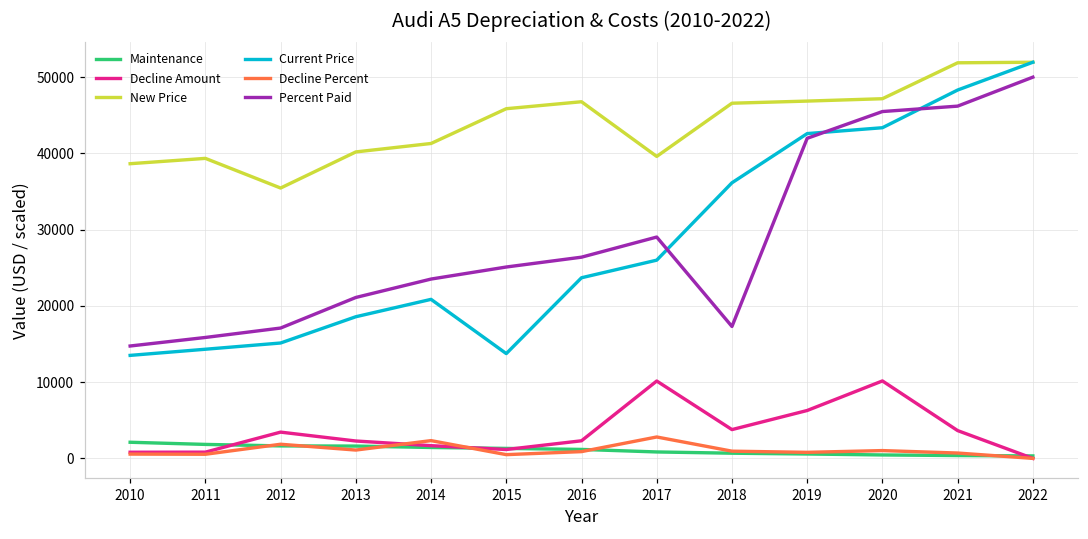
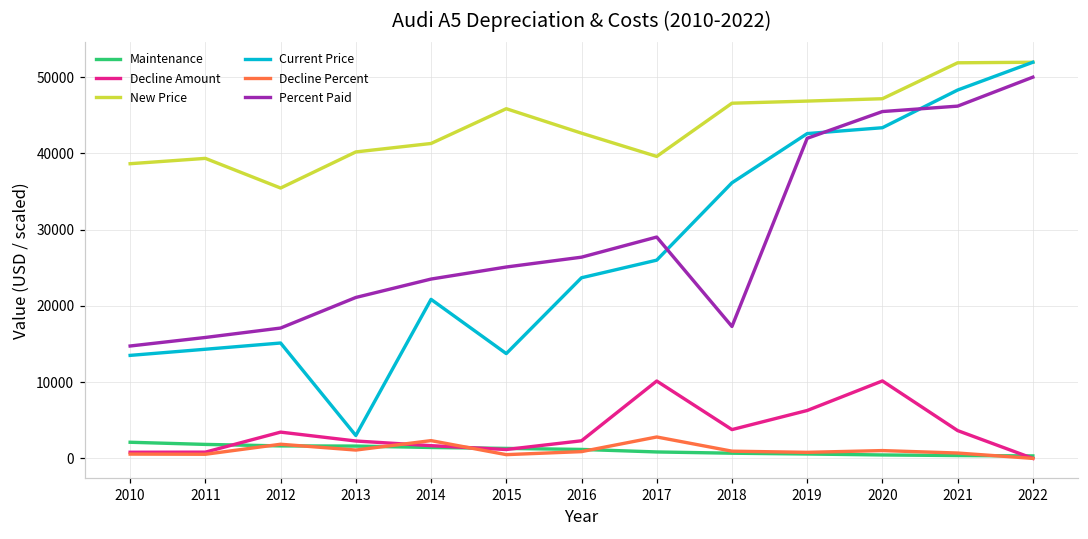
  {
    "Maintenance": {
      "2010": 2000,
      "2011": 2000,
      "2013": 2000,
      "2017": 1000,
      "2020": 0
    },
    "Decline Amount": {
      "2012": 3000,
      "2013": 2000,
      "2016": 2000,
      "2017": 10000,
      "2018": 4000,
      "2019": 6000,
      "2020": 10000,
      "2021": 4000
    },
    "New Price": {
      "2010": 39000,
      "2011": 39000,
      "2012": 35000,
      "2013": 40000,
      "2014": 41000,
      "2015": 46000,
-     "2016": 47000,
+     "2016": 43000,
      "2017": 40000,
      "2018": 47000,
      "2019": 47000,
      "2020": 47000,
      "2021": 52000
    },
    "Current Price": {
      "2010": 14000,
      "2011": 14000,
      "2012": 15000,
-     "2013": 19000,
+     "2013": 3000,
      "2014": 21000,
      "2015": 14000,
      "2016": 24000,
      "2017": 26000,
      "2018": 36000,
      "2019": 43000,
      "2020": 43000,
      "2021": 48000
    },
    "Decline Percent": {
      "2013": 1000,
      "2014": 2000,
      "2015": 0,
      "2017": 3000,
      "2020": 1000
    },
    "Percent Paid": {
      "2010": 15000,
      "2011": 16000,
      "2012": 17000,
      "2013": 21000,
      "2014": 24000,
      "2015": 25000,
      "2016": 26000,
      "2017": 29000,
      "2018": 17000,
      "2019": 42000,
      "2020": 45000,
      "2021": 46000,
      "2022": 50000
    }
  }
